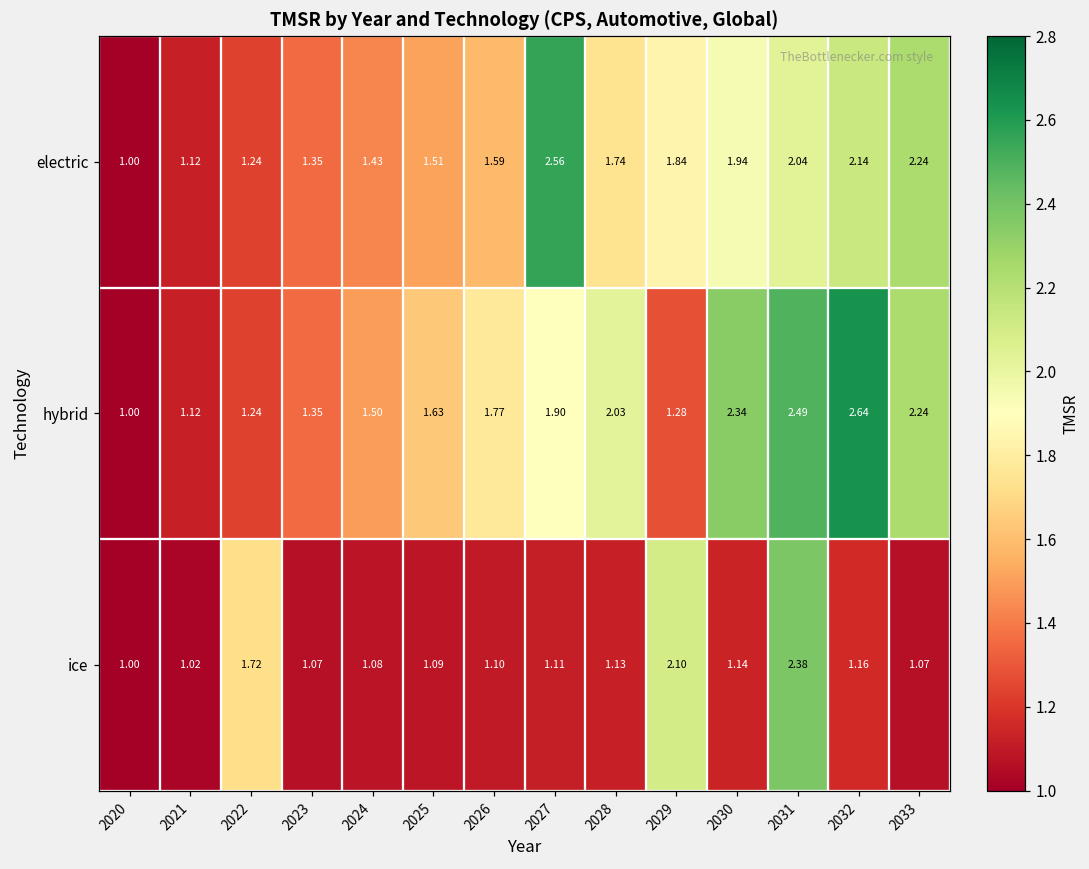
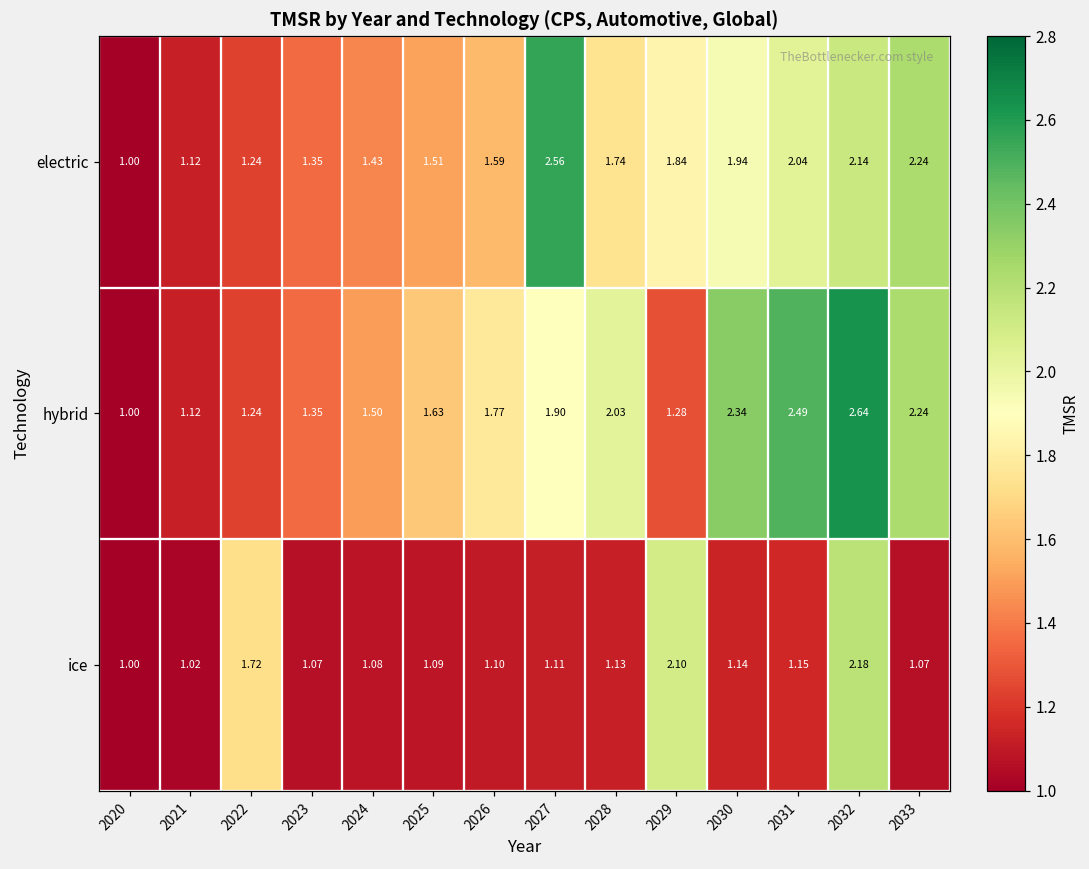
  {
    "electric": {
      "2020": 1.00,
      "2021": 1.12,
      "2022": 1.24,
      "2023": 1.35,
      "2024": 1.43,
      "2025": 1.51,
      "2026": 1.59,
      "2027": 2.56,
      "2028": 1.74,
      "2029": 1.84,
      "2030": 1.94,
      "2031": 2.04,
      "2033": 2.24
    },
    "hybrid": {
      "2020": 1.00,
      "2021": 1.12,
      "2022": 1.24,
      "2023": 1.35,
      "2024": 1.50,
      "2025": 1.63,
      "2026": 1.77,
      "2027": 1.90,
      "2028": 2.03,
      "2029": 1.28,
      "2030": 2.34,
      "2031": 2.49,
      "2032": 2.64,
      "2033": 2.24
    },
    "ice": {
      "2020": 1.00,
      "2021": 1.02,
      "2022": 1.72,
      "2023": 1.07,
      "2024": 1.08,
      "2025": 1.09,
      "2026": 1.10,
      "2027": 1.11,
      "2028": 1.13,
      "2029": 2.10,
      "2030": 1.14,
-     "2031": 2.38,
-     "2032": 1.16,
+     "2031": 1.15,
+     "2032": 2.18,
      "2033": 1.07
    }
  }
